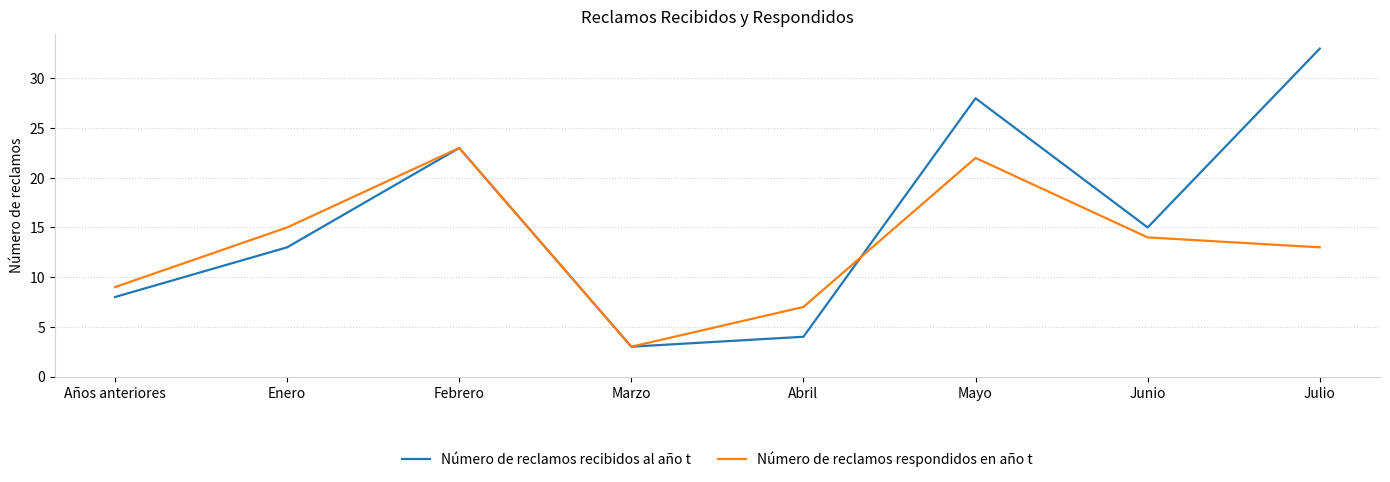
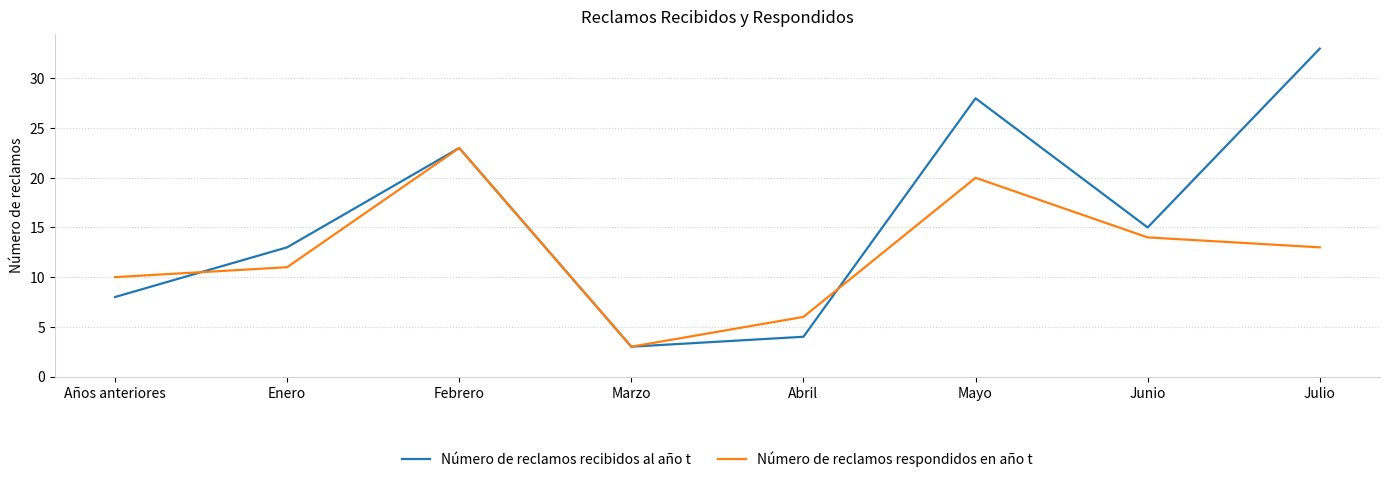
  {
    "Número de reclamos recibidos al año t": {
      "Años anteriores": 8,
      "Enero": 13,
      "Abril": 4,
      "Mayo": 28,
      "Junio": 15,
      "Julio": 33
    },
    "Número de reclamos respondidos en año t": {
-     "Años anteriores": 9,
-     "Enero": 15,
-     "Abril": 7,
-     "Mayo": 22,
+     "Años anteriores": 10,
+     "Enero": 11,
+     "Abril": 6,
+     "Mayo": 20,
      "Junio": 14,
      "Julio": 13
    }
  }
